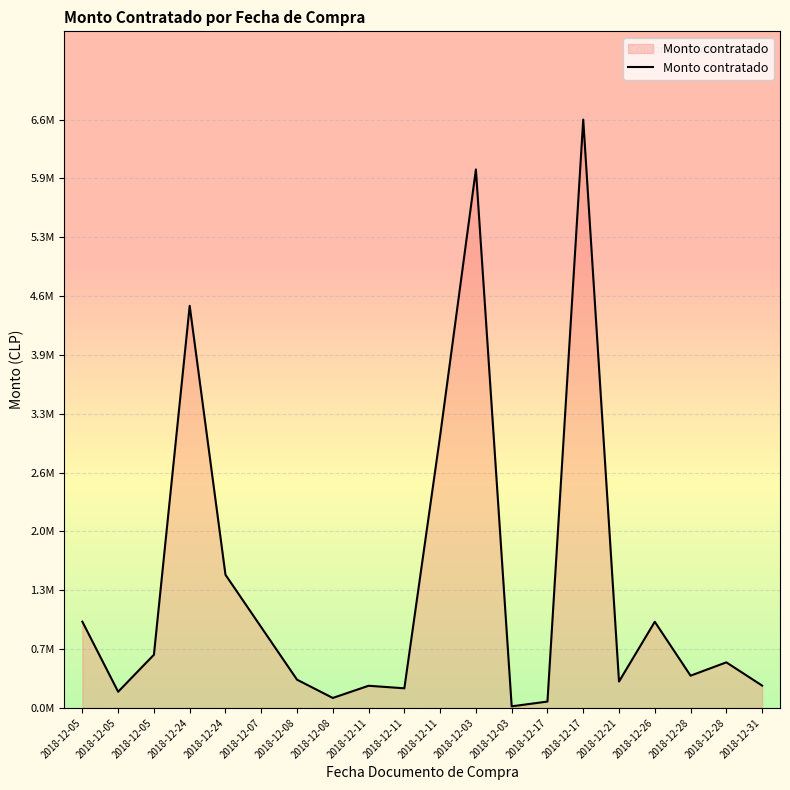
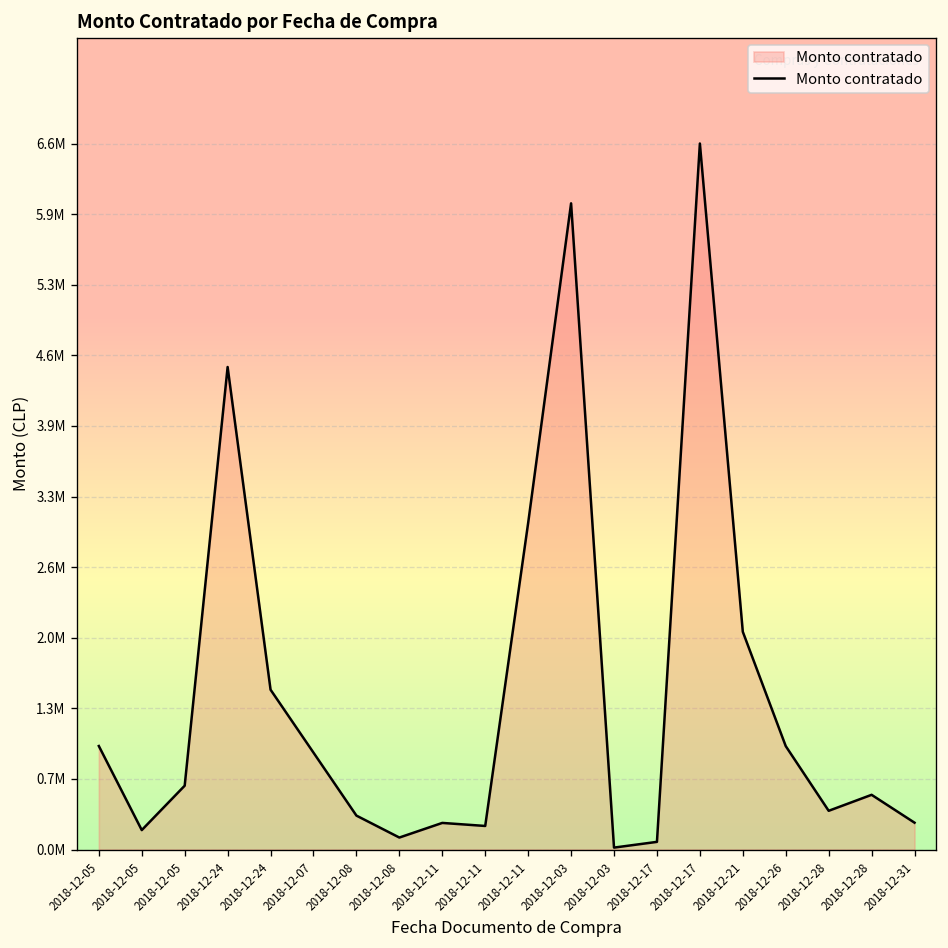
  {
    "2018-12-07": 900000,
-   "2018-12-21": 300000,
+   "2018-12-21": 2000000,
    "2018-12-26": 1000000,
    "2018-12-31": 300000
  }
